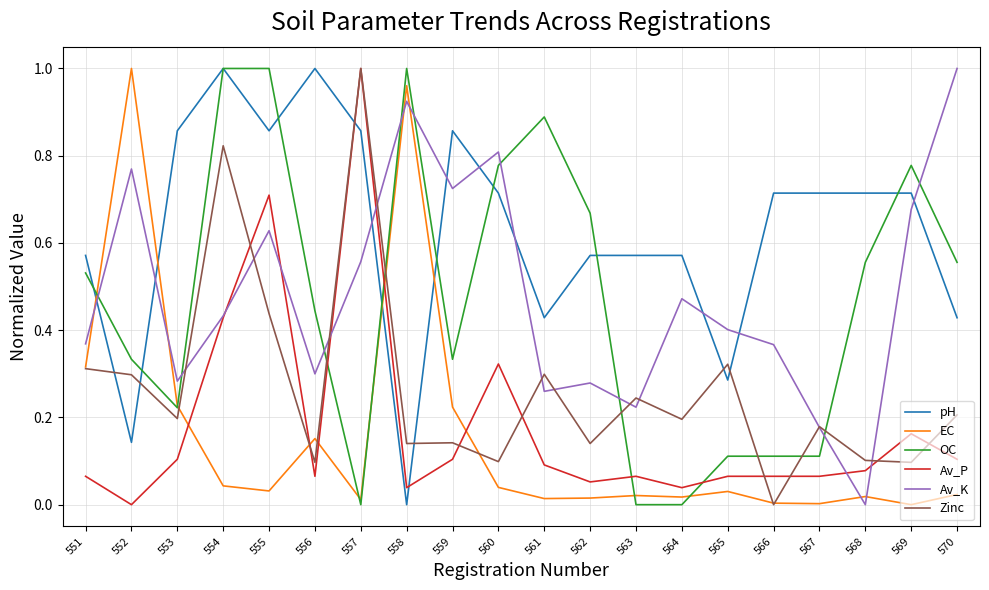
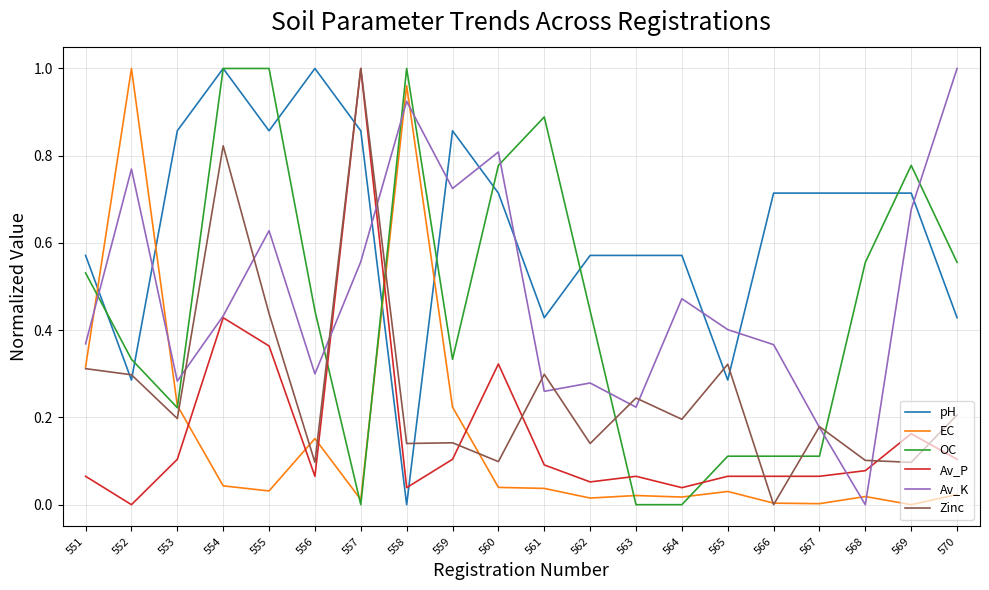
  {
    "pH": {
      "551": 0.57,
-     "552": 0.14,
+     "552": 0.29,
      "553": 0.86,
      "555": 0.86,
      "556": 1.00,
      "557": 0.86,
      "558": 0.00,
      "559": 0.86,
      "560": 0.71,
      "561": 0.43,
      "562": 0.57,
      "563": 0.57,
      "564": 0.57,
      "565": 0.29,
      "566": 0.71,
      "567": 0.71,
      "568": 0.71,
      "569": 0.71,
      "570": 0.43
    },
    "EC": {
      "552": 1.00,
      "554": 0.04,
      "555": 0.03,
      "556": 0.15,
      "557": 0.01,
      "558": 0.96,
      "559": 0.22,
      "560": 0.04,
-     "561": 0.01,
+     "561": 0.04,
      "562": 0.02,
      "563": 0.02,
      "564": 0.02,
      "565": 0.03,
      "567": 0.00,
      "568": 0.02
    },
    "OC": {
      "551": 0.53,
      "552": 0.33,
      "555": 1.00,
      "556": 0.44,
      "557": 0.00,
      "558": 1.00,
      "559": 0.33,
      "560": 0.78,
      "561": 0.89,
-     "562": 0.67,
+     "562": 0.44,
      "563": 0.00,
      "564": 0.00,
      "565": 0.11,
      "566": 0.11,
      "567": 0.11,
      "568": 0.56,
      "569": 0.78,
      "570": 0.56
    },
    "Av_P": {
      "551": 0.07,
      "552": 0.00,
      "553": 0.10,
-     "555": 0.71,
+     "555": 0.36,
      "556": 0.07,
      "558": 0.04,
      "559": 0.10,
      "560": 0.32,
      "561": 0.09,
      "562": 0.05,
      "563": 0.07,
      "564": 0.04,
      "565": 0.07,
      "566": 0.07,
      "567": 0.07,
      "568": 0.08
    },
    "Av_K": {
      "551": 0.37,
      "552": 0.77,
      "553": 0.28,
      "555": 0.63,
      "556": 0.30,
      "557": 0.56,
      "558": 0.92,
      "559": 0.72,
      "560": 0.81,
      "561": 0.26,
      "562": 0.28,
      "563": 0.22,
      "564": 0.47,
      "565": 0.40,
      "566": 0.37,
      "568": 0.00,
      "569": 0.68,
      "570": 1.00
    },
    "Zinc": {
      "552": 0.30,
      "553": 0.20,
      "554": 0.82,
      "555": 0.44,
      "556": 0.10,
      "558": 0.14,
      "559": 0.14,
      "560": 0.10,
      "561": 0.30,
      "562": 0.14,
      "563": 0.24,
      "564": 0.20,
      "565": 0.32,
      "568": 0.10
    }
  }
